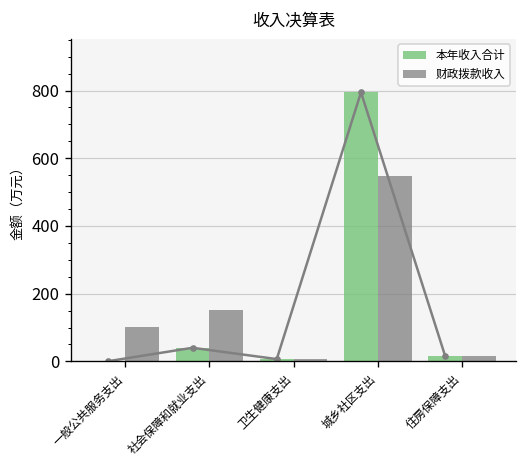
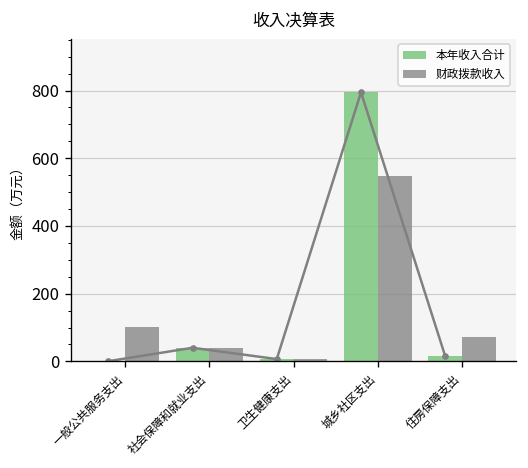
  {
    "本年收入合计": {
      "社会保障和就业支出": 40,
      "城乡社区支出": 790,
      "住房保障支出": 20
    },
    "财政拨款收入": {
      "一般公共服务支出": 100,
-     "社会保障和就业支出": 150,
+     "社会保障和就业支出": 40,
      "城乡社区支出": 550,
-     "住房保障支出": 20
+     "住房保障支出": 70
    }
  }
